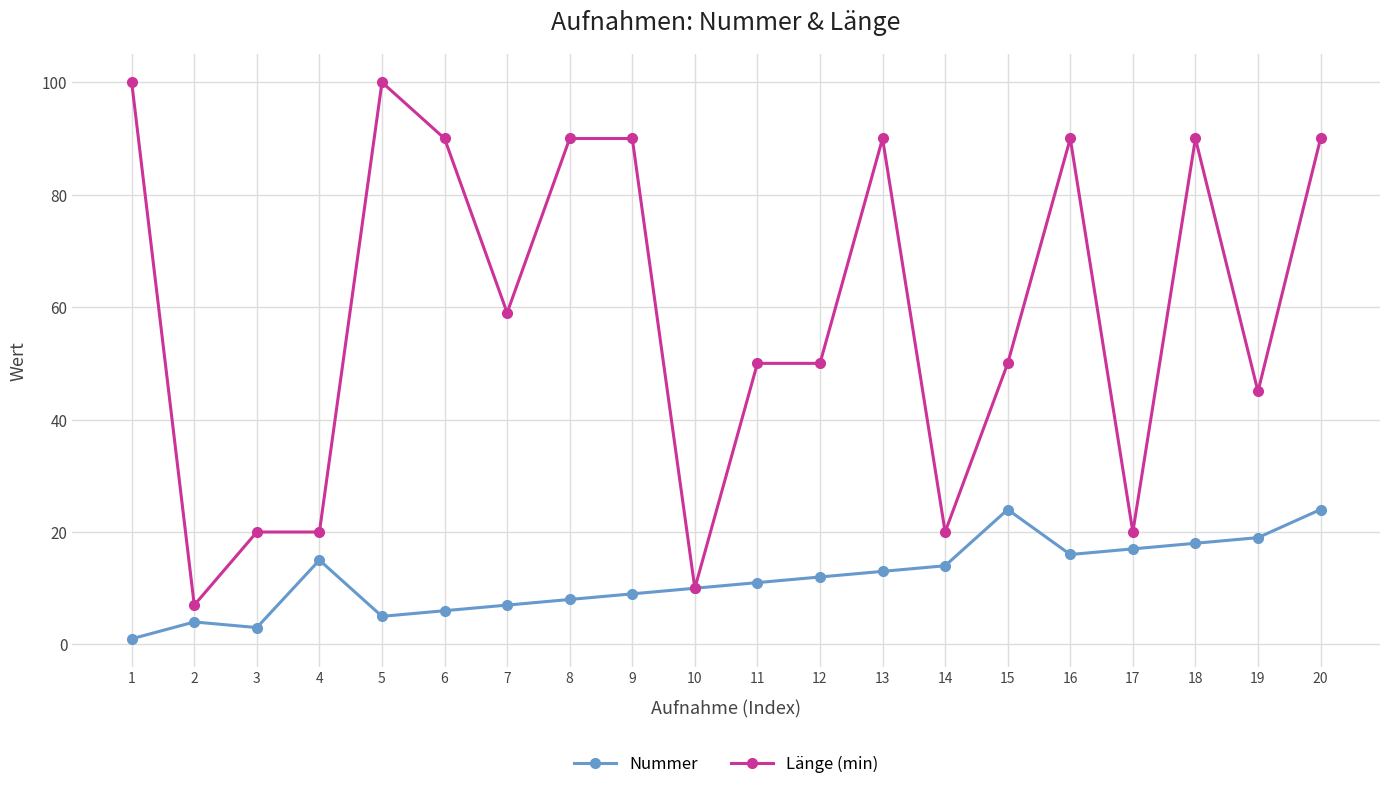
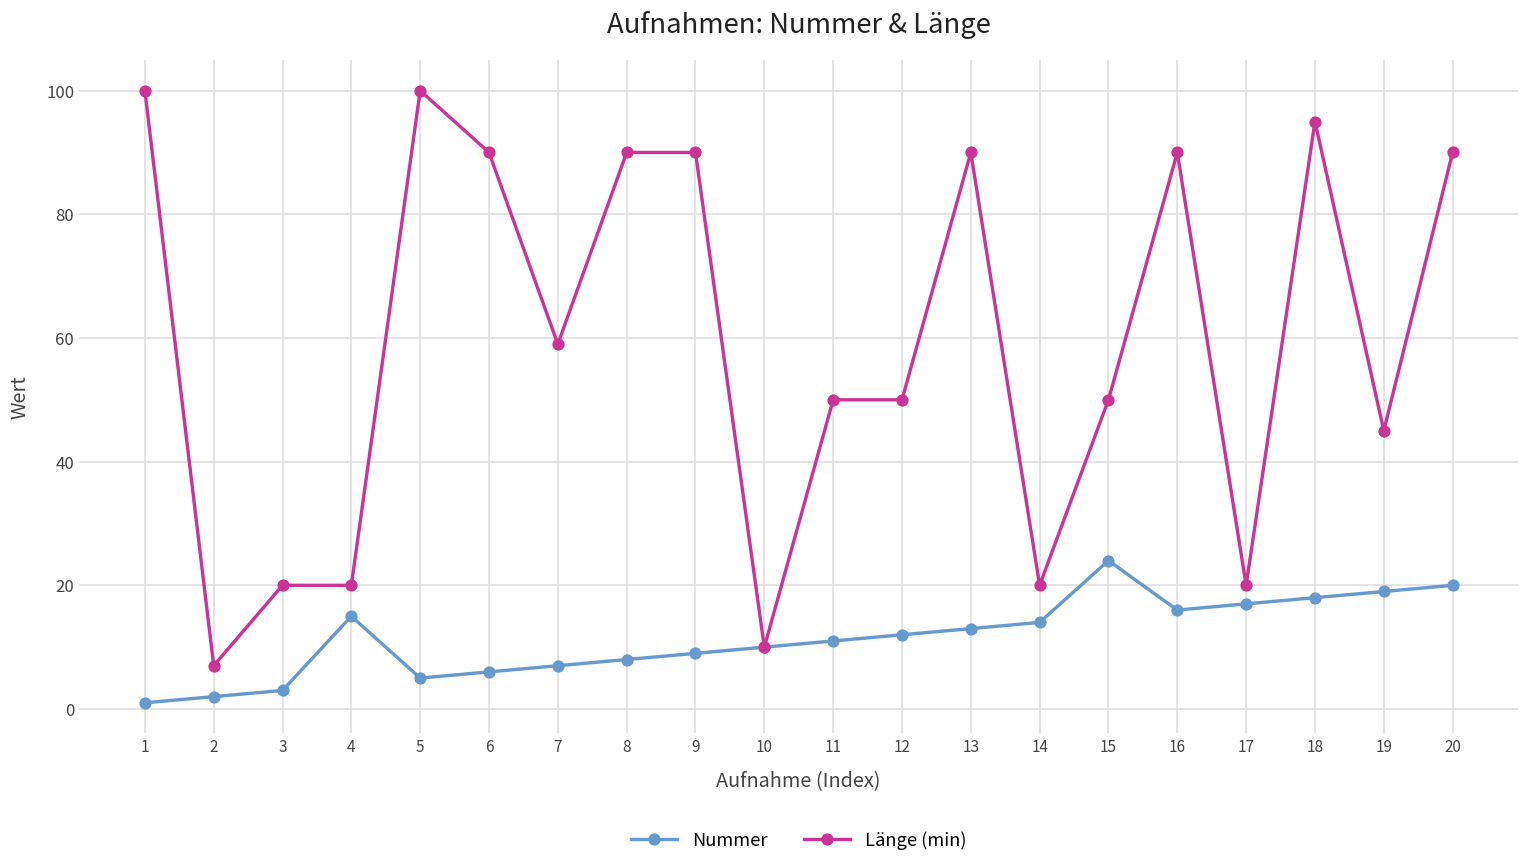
  {
    "Nummer": {
      "1": 1,
-     "2": 4,
+     "2": 2,
      "3": 3,
      "4": 15,
      "5": 5,
      "6": 6,
      "7": 7,
      "8": 8,
      "9": 9,
      "11": 11,
      "12": 12,
      "13": 13,
      "14": 14,
      "15": 24,
      "16": 16,
      "17": 17,
      "18": 18,
      "19": 19,
-     "20": 24
+     "20": 20
    },
    "Länge (min)": {
      "1": 100,
      "2": 7,
      "3": 20,
      "4": 20,
      "5": 100,
      "6": 90,
      "7": 59,
      "8": 90,
      "9": 90,
      "11": 50,
      "12": 50,
      "13": 90,
      "14": 20,
      "15": 50,
      "16": 90,
      "17": 20,
-     "18": 90,
+     "18": 95,
      "19": 45,
      "20": 90
    }
  }
